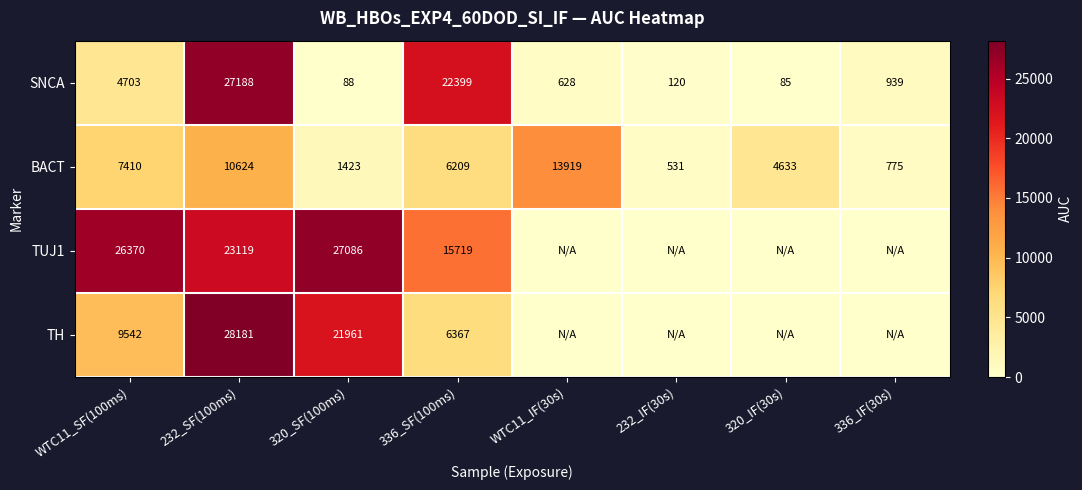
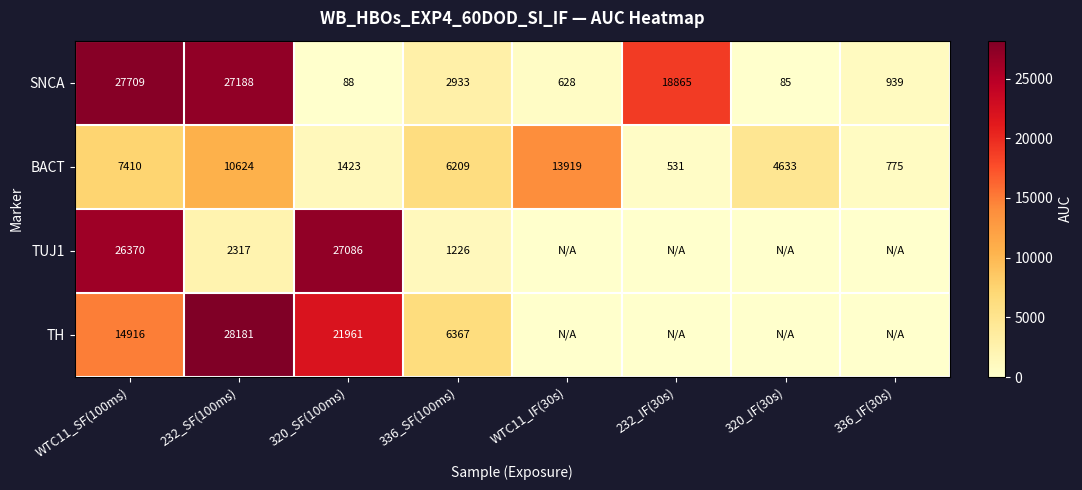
  {
    "SNCA": {
-     "WTC11_SF(100ms)": 4703,
+     "WTC11_SF(100ms)": 27709,
      "232_SF(100ms)": 27188,
      "320_SF(100ms)": 88,
-     "336_SF(100ms)": 22399,
+     "336_SF(100ms)": 2933,
      "WTC11_IF(30s)": 628,
-     "232_IF(30s)": 120,
+     "232_IF(30s)": 18865,
      "320_IF(30s)": 85,
      "336_IF(30s)": 939
    },
    "BACT": {
      "WTC11_SF(100ms)": 7410,
      "232_SF(100ms)": 10624,
      "320_SF(100ms)": 1423,
      "336_SF(100ms)": 6209,
      "WTC11_IF(30s)": 13919,
      "232_IF(30s)": 531,
      "320_IF(30s)": 4633,
      "336_IF(30s)": 775
    },
    "TUJ1": {
      "WTC11_SF(100ms)": 26370,
-     "232_SF(100ms)": 23119,
+     "232_SF(100ms)": 2317,
      "320_SF(100ms)": 27086,
-     "336_SF(100ms)": 15719
+     "336_SF(100ms)": 1226
    },
    "TH": {
-     "WTC11_SF(100ms)": 9542,
+     "WTC11_SF(100ms)": 14916,
      "232_SF(100ms)": 28181,
      "320_SF(100ms)": 21961,
      "336_SF(100ms)": 6367
    }
  }
